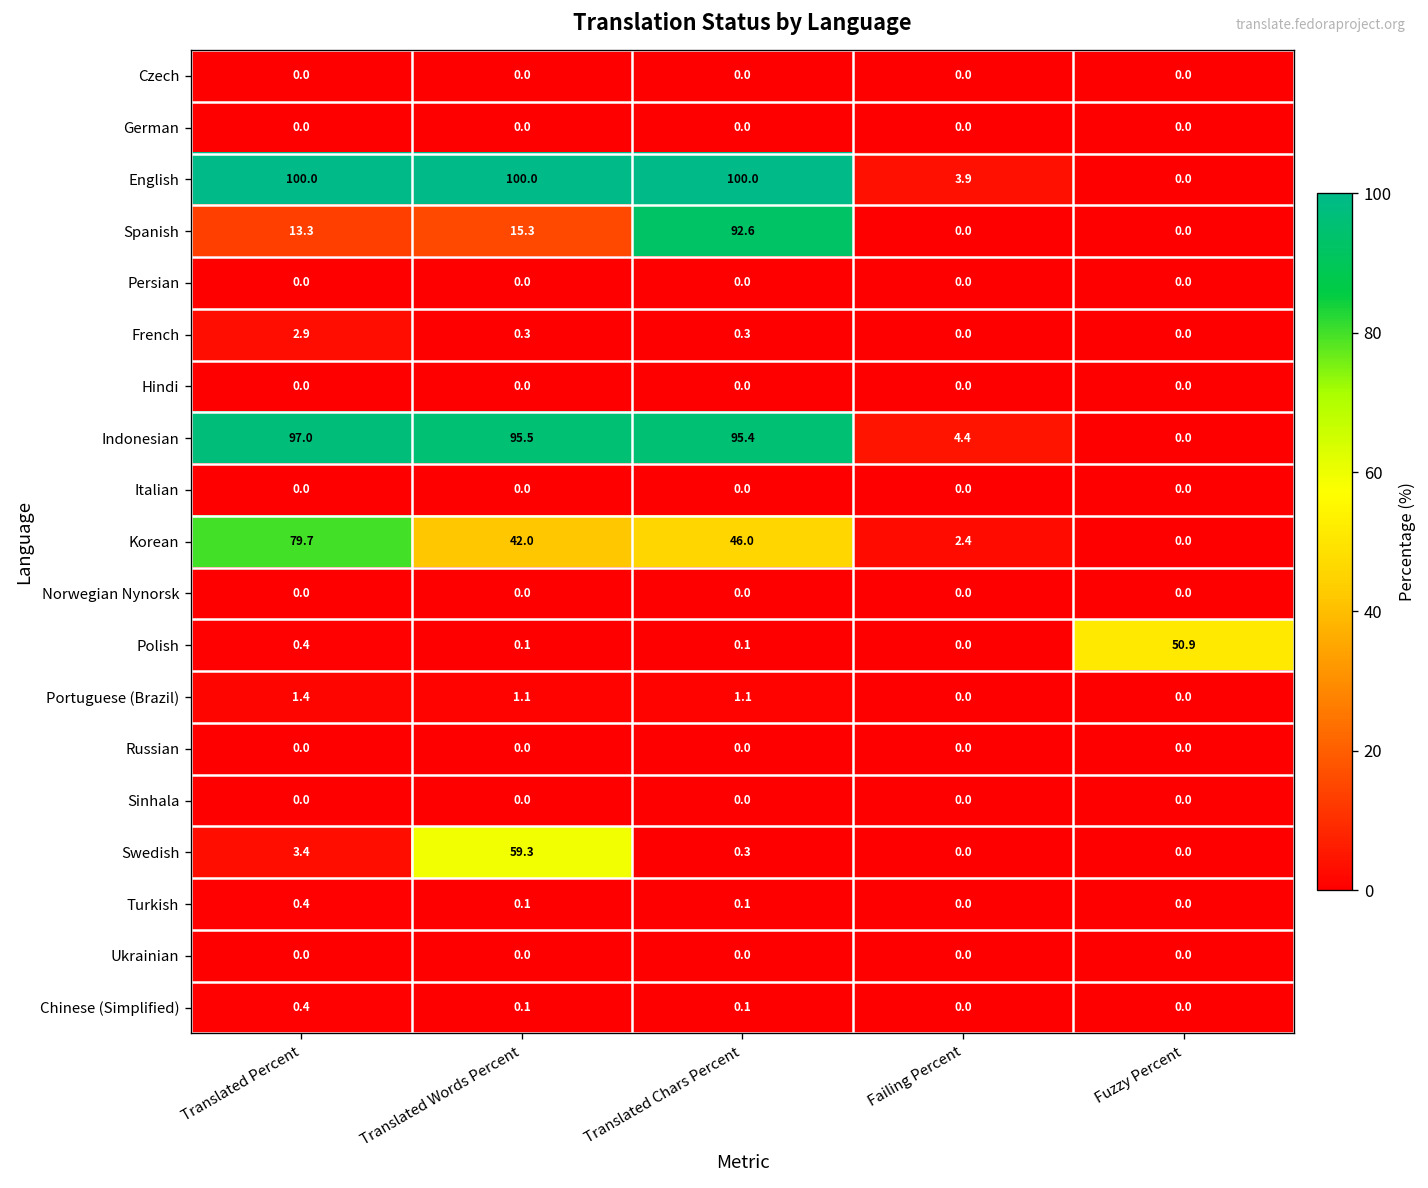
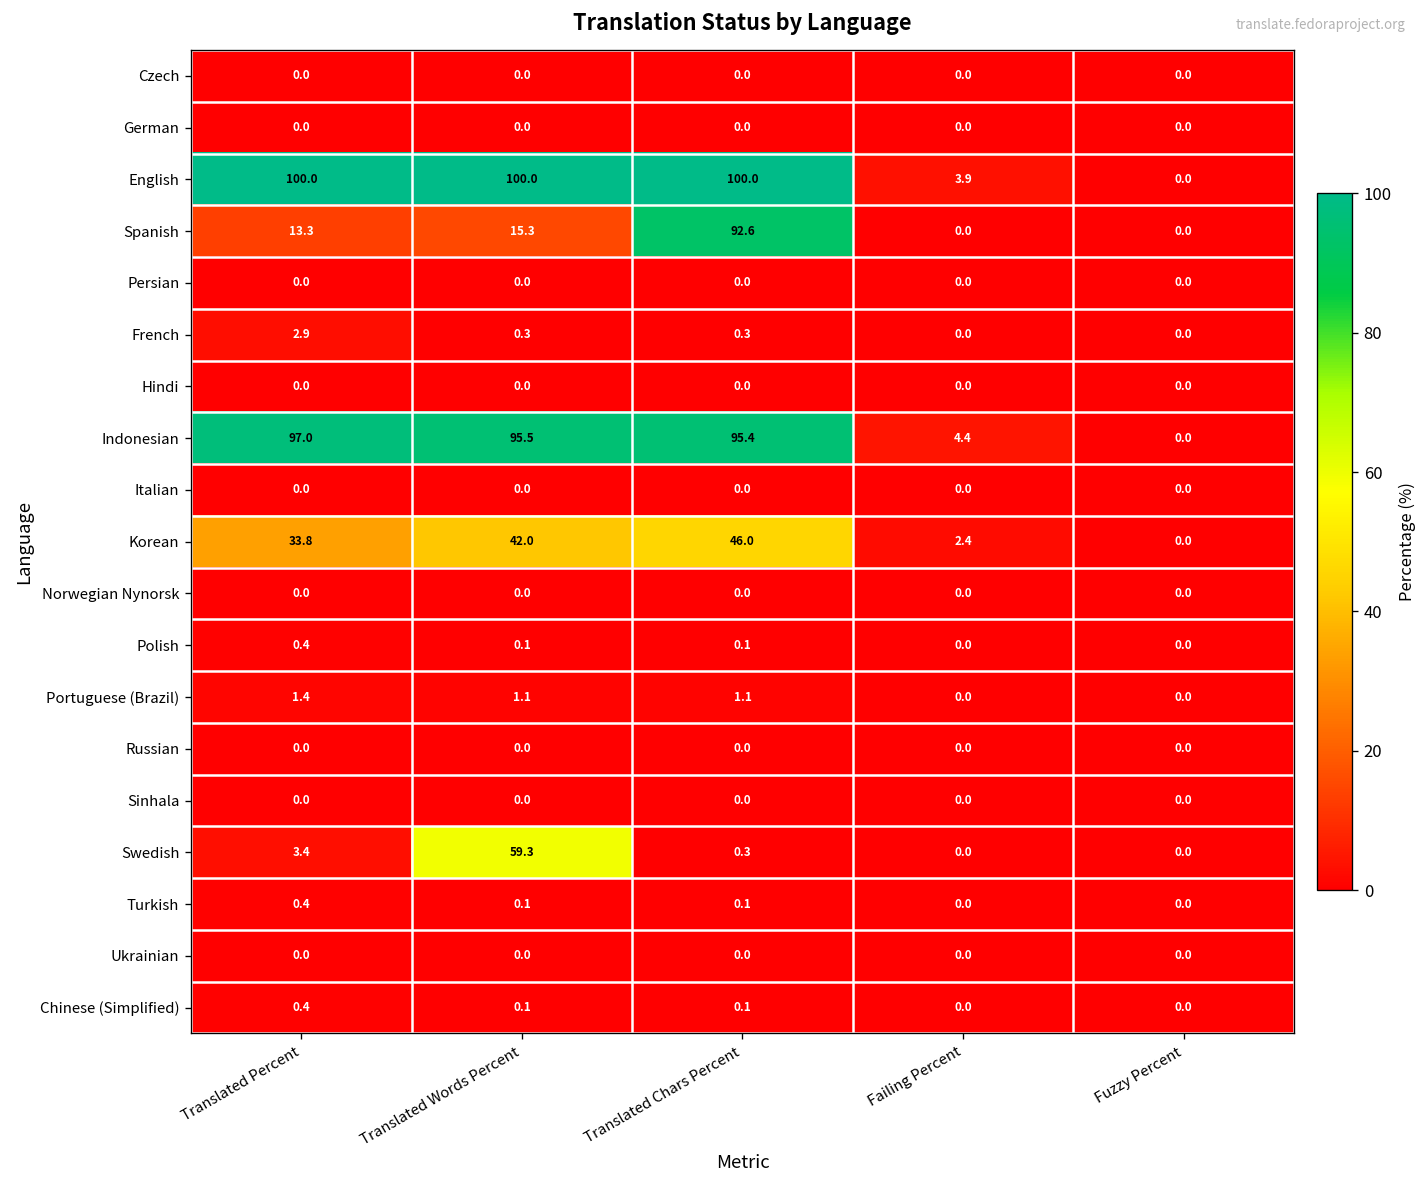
  {
    "Czech": {
      "Translated Percent": 0.0,
      "Translated Words Percent": 0.0,
      "Translated Chars Percent": 0.0,
      "Failing Percent": 0.0,
      "Fuzzy Percent": 0.0
    },
    "German": {
      "Translated Percent": 0.0,
      "Translated Words Percent": 0.0,
      "Translated Chars Percent": 0.0,
      "Failing Percent": 0.0,
      "Fuzzy Percent": 0.0
    },
    "English": {
      "Translated Percent": 100.0,
      "Translated Words Percent": 100.0,
      "Translated Chars Percent": 100.0,
      "Failing Percent": 3.9,
      "Fuzzy Percent": 0.0
    },
    "Spanish": {
      "Translated Percent": 13.3,
      "Translated Words Percent": 15.3,
      "Translated Chars Percent": 92.6,
      "Failing Percent": 0.0,
      "Fuzzy Percent": 0.0
    },
    "Persian": {
      "Translated Percent": 0.0,
      "Translated Words Percent": 0.0,
      "Translated Chars Percent": 0.0,
      "Failing Percent": 0.0,
      "Fuzzy Percent": 0.0
    },
    "French": {
      "Translated Percent": 2.9,
      "Translated Words Percent": 0.3,
      "Translated Chars Percent": 0.3,
      "Failing Percent": 0.0,
      "Fuzzy Percent": 0.0
    },
    "Hindi": {
      "Translated Percent": 0.0,
      "Translated Words Percent": 0.0,
      "Translated Chars Percent": 0.0,
      "Failing Percent": 0.0,
      "Fuzzy Percent": 0.0
    },
    "Indonesian": {
      "Translated Percent": 97.0,
      "Translated Words Percent": 95.5,
      "Translated Chars Percent": 95.4,
      "Failing Percent": 4.4,
      "Fuzzy Percent": 0.0
    },
    "Italian": {
      "Translated Percent": 0.0,
      "Translated Words Percent": 0.0,
      "Translated Chars Percent": 0.0,
      "Failing Percent": 0.0,
      "Fuzzy Percent": 0.0
    },
    "Korean": {
-     "Translated Percent": 79.7,
+     "Translated Percent": 33.8,
      "Translated Words Percent": 42.0,
      "Translated Chars Percent": 46.0,
      "Failing Percent": 2.4,
      "Fuzzy Percent": 0.0
    },
    "Norwegian Nynorsk": {
      "Translated Percent": 0.0,
      "Translated Words Percent": 0.0,
      "Translated Chars Percent": 0.0,
      "Failing Percent": 0.0,
      "Fuzzy Percent": 0.0
    },
    "Polish": {
      "Translated Percent": 0.4,
      "Translated Words Percent": 0.1,
      "Translated Chars Percent": 0.1,
      "Failing Percent": 0.0,
-     "Fuzzy Percent": 50.9
+     "Fuzzy Percent": 0.0
    },
    "Portuguese (Brazil)": {
      "Translated Percent": 1.4,
      "Translated Words Percent": 1.1,
      "Translated Chars Percent": 1.1,
      "Failing Percent": 0.0,
      "Fuzzy Percent": 0.0
    },
    "Russian": {
      "Translated Percent": 0.0,
      "Translated Words Percent": 0.0,
      "Translated Chars Percent": 0.0,
      "Failing Percent": 0.0,
      "Fuzzy Percent": 0.0
    },
    "Sinhala": {
      "Translated Percent": 0.0,
      "Translated Words Percent": 0.0,
      "Translated Chars Percent": 0.0,
      "Failing Percent": 0.0,
      "Fuzzy Percent": 0.0
    },
    "Swedish": {
      "Translated Percent": 3.4,
      "Translated Words Percent": 59.3,
      "Translated Chars Percent": 0.3,
      "Failing Percent": 0.0,
      "Fuzzy Percent": 0.0
    },
    "Turkish": {
      "Translated Percent": 0.4,
      "Translated Words Percent": 0.1,
      "Translated Chars Percent": 0.1,
      "Failing Percent": 0.0,
      "Fuzzy Percent": 0.0
    },
    "Ukrainian": {
      "Translated Percent": 0.0,
      "Translated Words Percent": 0.0,
      "Translated Chars Percent": 0.0,
      "Failing Percent": 0.0,
      "Fuzzy Percent": 0.0
    },
    "Chinese (Simplified)": {
      "Translated Percent": 0.4,
      "Translated Words Percent": 0.1,
      "Translated Chars Percent": 0.1,
      "Failing Percent": 0.0,
      "Fuzzy Percent": 0.0
    }
  }
